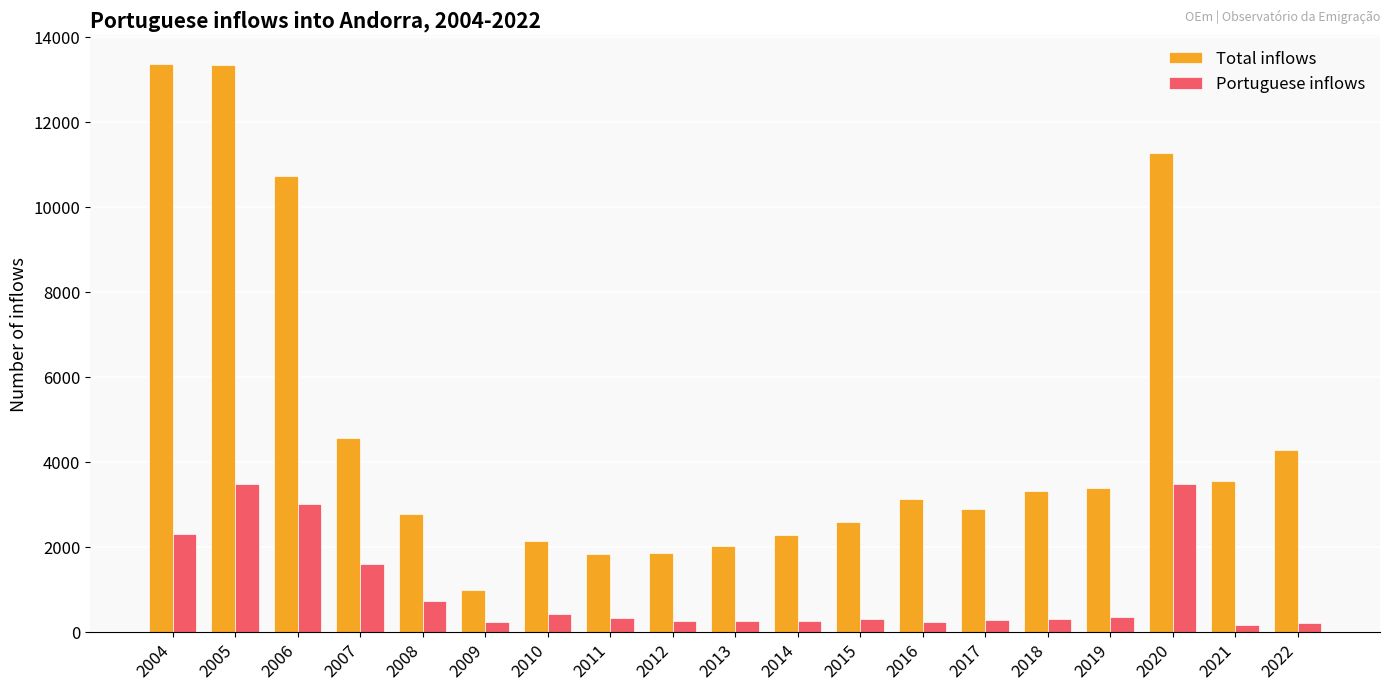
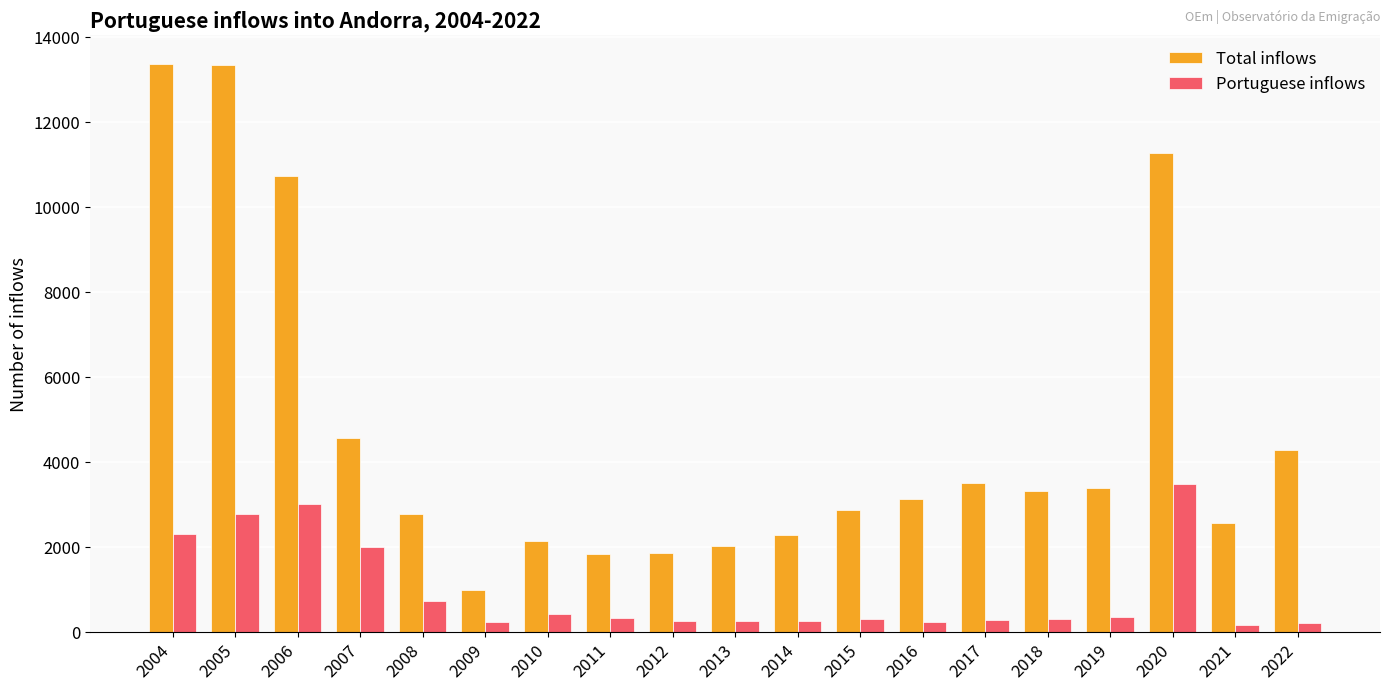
  {
    "Total inflows": {
      "2004": 13400,
      "2005": 13300,
      "2006": 10700,
      "2007": 4600,
      "2008": 2800,
      "2009": 1000,
      "2010": 2100,
      "2011": 1800,
      "2012": 1800,
      "2013": 2000,
      "2014": 2300,
-     "2015": 2600,
+     "2015": 2900,
      "2016": 3100,
-     "2017": 2900,
+     "2017": 3500,
      "2018": 3300,
      "2019": 3400,
      "2020": 11300,
-     "2021": 3500,
+     "2021": 2600,
      "2022": 4300
    },
    "Portuguese inflows": {
      "2004": 2300,
-     "2005": 3500,
+     "2005": 2800,
      "2006": 3000,
-     "2007": 1600,
+     "2007": 2000,
      "2008": 700,
      "2009": 200,
      "2010": 400,
      "2011": 300,
      "2012": 300,
      "2013": 200,
      "2014": 200,
      "2015": 300,
      "2016": 200,
      "2017": 300,
      "2018": 300,
      "2019": 300,
      "2020": 3500,
      "2021": 200,
      "2022": 200
    }
  }
